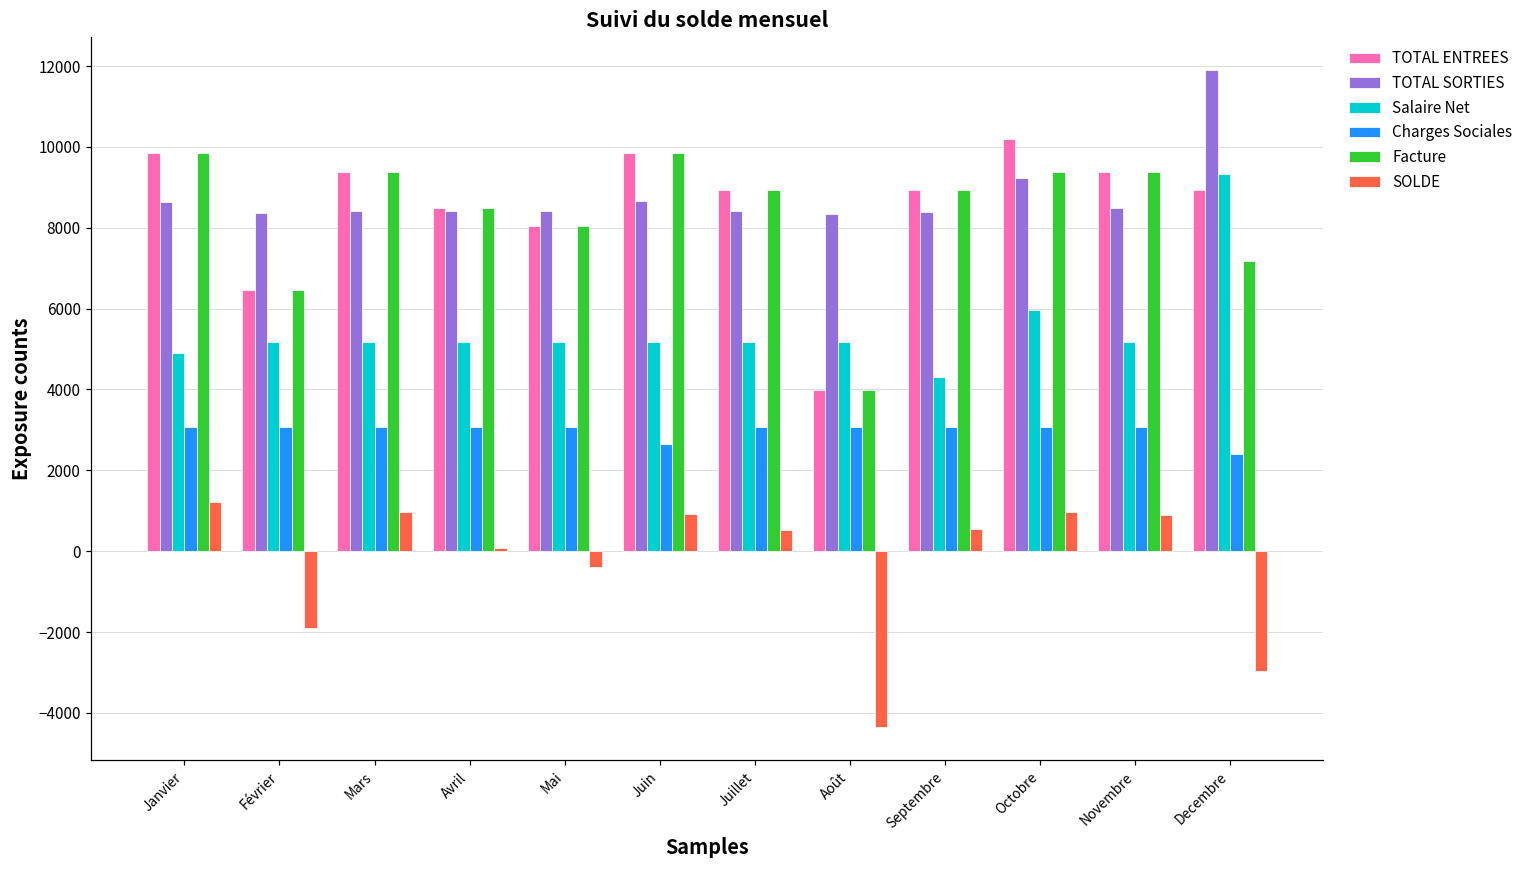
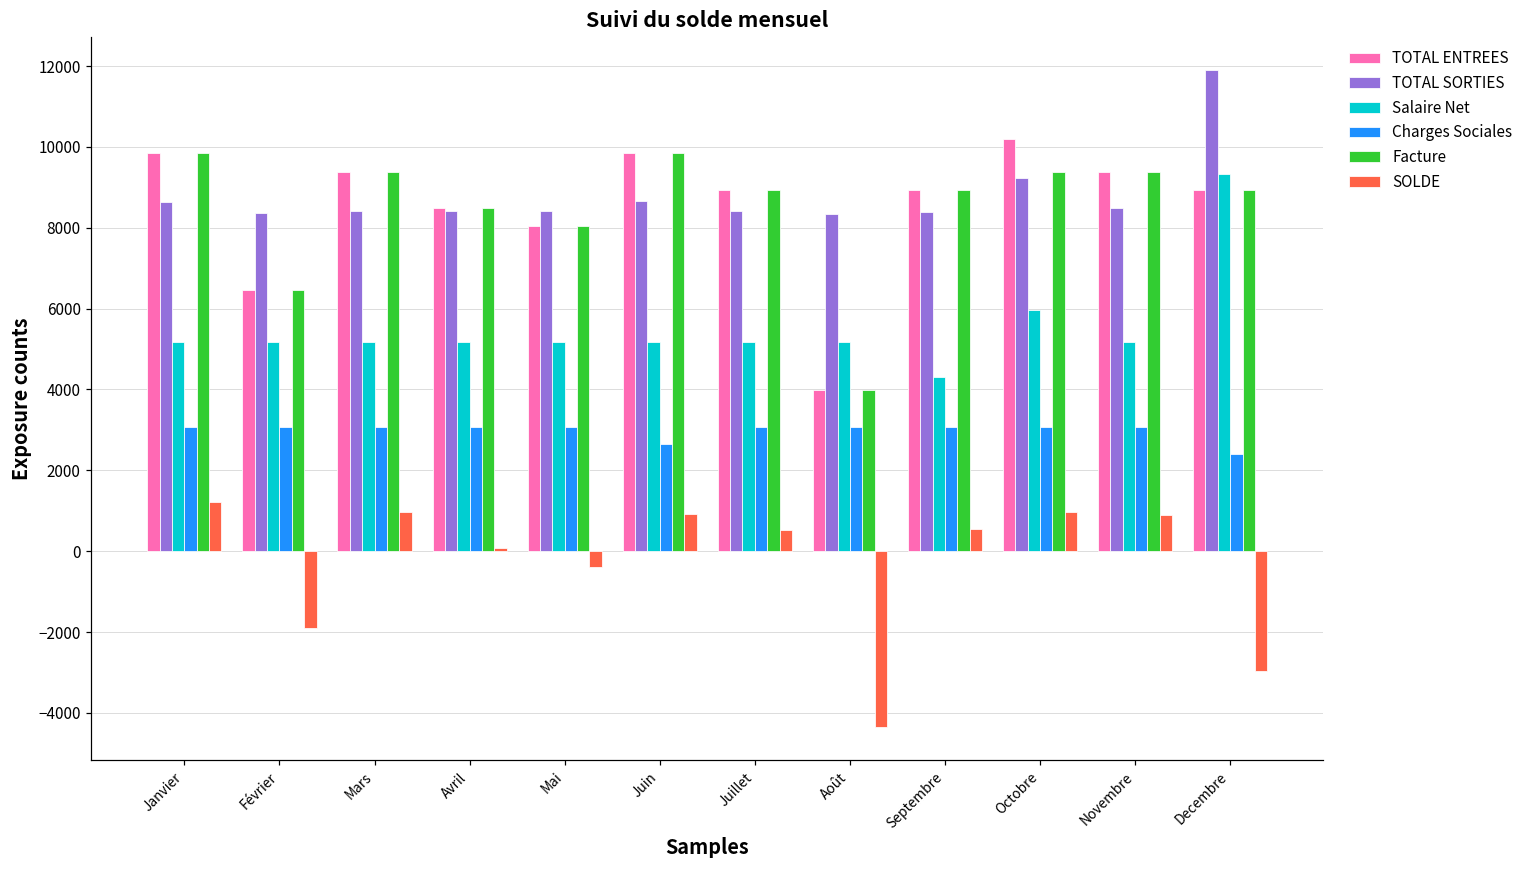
  {
    "TOTAL ENTREES": {
      "Janvier": 9800,
      "Février": 6500,
      "Mars": 9400,
      "Avril": 8500,
      "Mai": 8000,
      "Juin": 9800,
      "Juillet": 8900,
      "Août": 4000,
      "Septembre": 8900,
      "Octobre": 10200,
      "Novembre": 9400,
      "Decembre": 8900
    },
    "TOTAL SORTIES": {
      "Janvier": 8600,
      "Février": 8400,
      "Mars": 8400,
      "Avril": 8400,
      "Mai": 8400,
      "Juin": 8700,
      "Juillet": 8400,
      "Août": 8300,
      "Septembre": 8400,
      "Octobre": 9200,
      "Novembre": 8500,
      "Decembre": 11900
    },
    "Salaire Net": {
-     "Janvier": 4900,
+     "Janvier": 5200,
      "Février": 5200,
      "Mars": 5200,
      "Avril": 5200,
      "Mai": 5200,
      "Juin": 5200,
      "Juillet": 5200,
      "Août": 5200,
      "Septembre": 4300,
      "Octobre": 6000,
      "Novembre": 5200,
      "Decembre": 9300
    },
    "Charges Sociales": {
      "Janvier": 3100,
      "Février": 3100,
      "Mars": 3100,
      "Avril": 3100,
      "Mai": 3100,
      "Juin": 2700,
      "Juillet": 3100,
      "Août": 3100,
      "Septembre": 3100,
      "Octobre": 3100,
      "Novembre": 3100,
      "Decembre": 2400
    },
    "Facture": {
      "Janvier": 9800,
      "Février": 6500,
      "Mars": 9400,
      "Avril": 8500,
      "Mai": 8000,
      "Juin": 9800,
      "Juillet": 8900,
      "Août": 4000,
      "Septembre": 8900,
      "Octobre": 9400,
      "Novembre": 9400,
-     "Decembre": 7200
+     "Decembre": 8900
    },
    "SOLDE": {
      "Janvier": 1200,
      "Février": -1900,
      "Mars": 1000,
      "Avril": 100,
      "Mai": -400,
      "Juin": 900,
      "Juillet": 500,
      "Août": -4400,
      "Septembre": 500,
      "Octobre": 1000,
      "Novembre": 900,
      "Decembre": -3000
    }
  }
